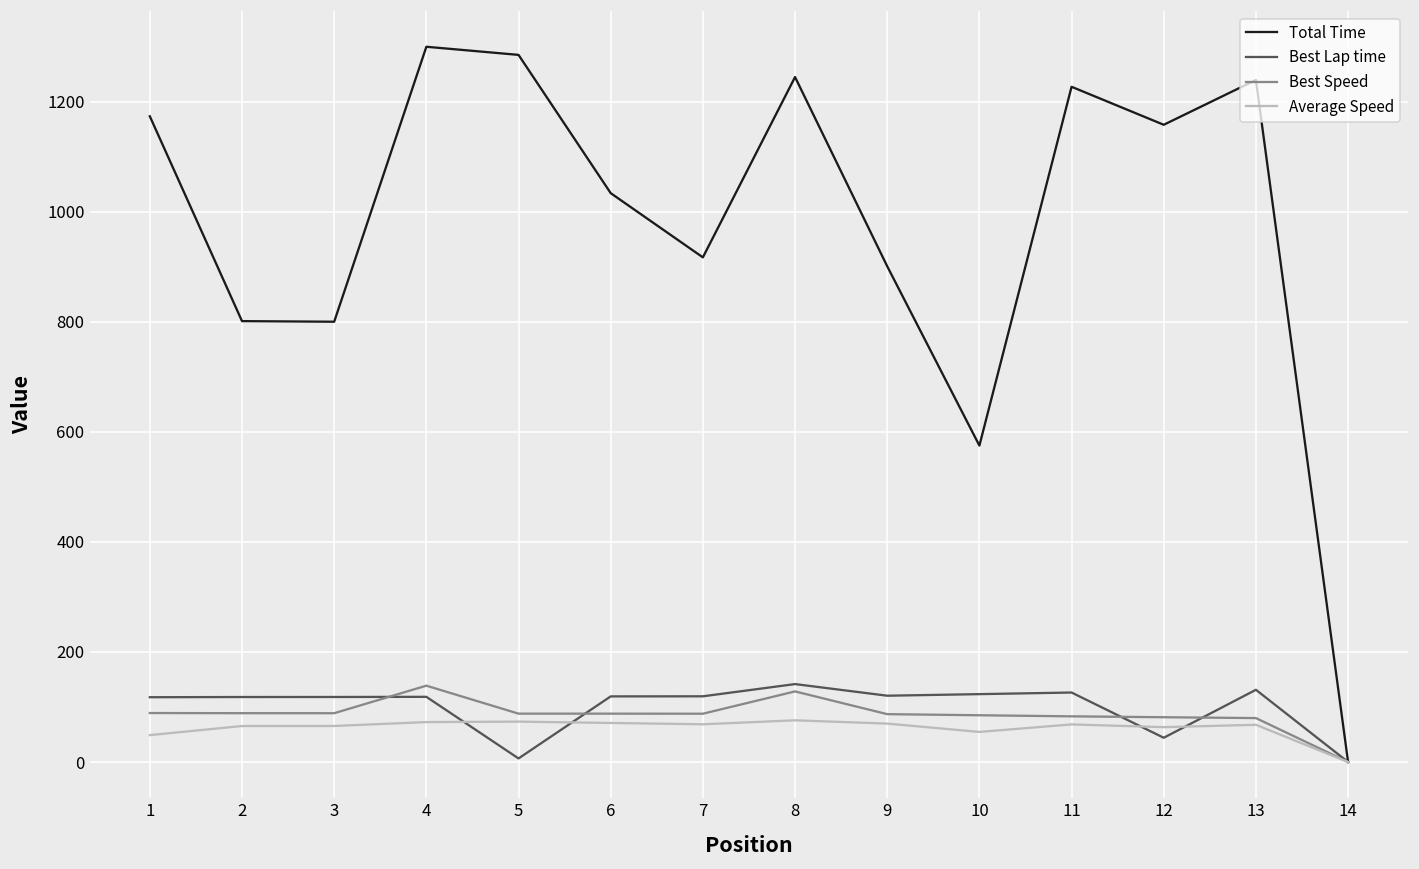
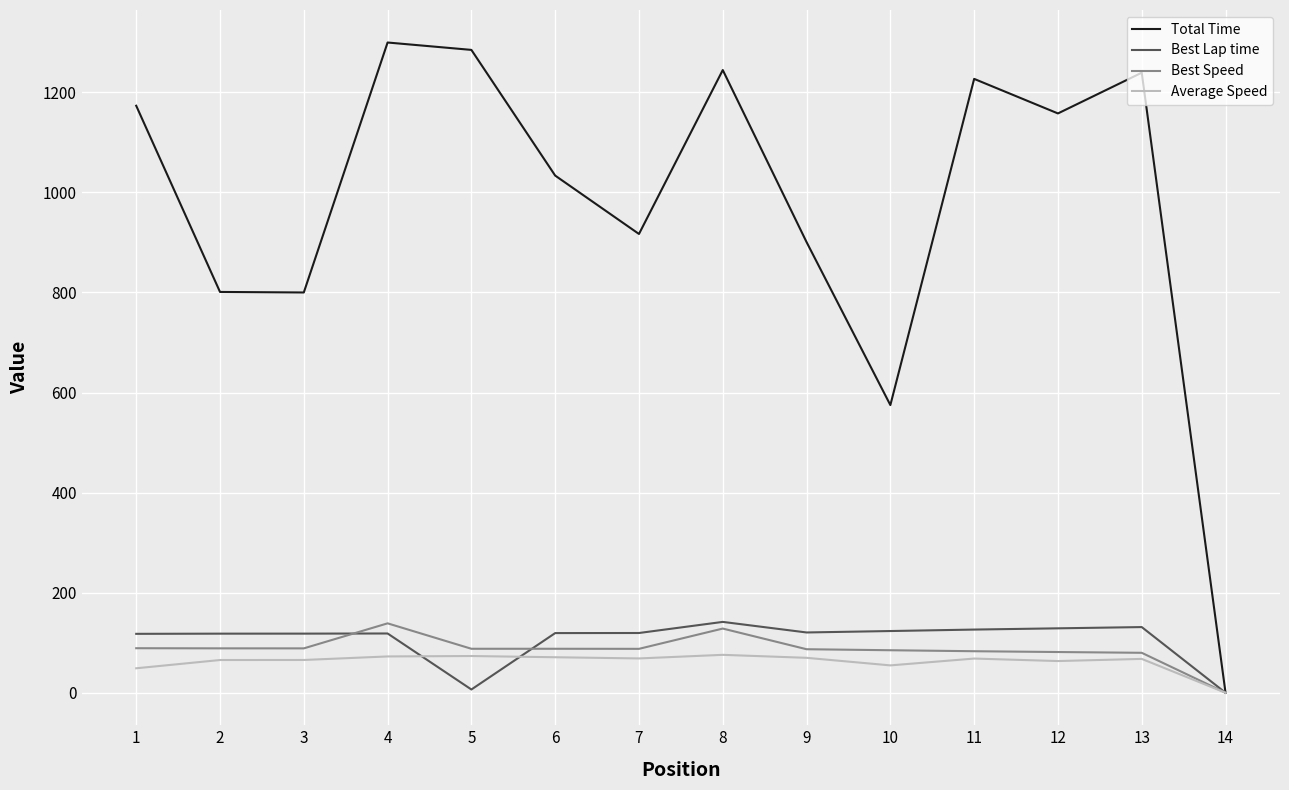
  {
    "Total Time": {
      "1": 1170,
      "2": 800,
      "3": 800,
      "4": 1300,
      "5": 1280,
      "6": 1030,
      "7": 920,
      "8": 1240,
      "9": 900,
      "10": 570,
      "11": 1230,
      "12": 1160
    },
    "Best Lap time": {
      "1": 120,
      "2": 120,
      "3": 120,
      "4": 120,
      "5": 10,
      "6": 120,
      "7": 120,
      "8": 140,
      "9": 120,
      "10": 120,
      "11": 130,
-     "12": 40,
+     "12": 130,
      "13": 130
    },
    "Best Speed": {
      "1": 90,
      "2": 90,
      "3": 90,
      "4": 140,
      "5": 90,
      "6": 90,
      "7": 90,
      "8": 130,
      "9": 90,
      "10": 80,
      "11": 80,
      "12": 80,
      "13": 80
    },
    "Average Speed": {
      "1": 50,
      "2": 70,
      "3": 70,
      "4": 70,
      "5": 70,
      "6": 70,
      "7": 70,
      "8": 80,
      "9": 70,
      "10": 50,
      "11": 70,
      "12": 60,
      "13": 70
    }
  }
